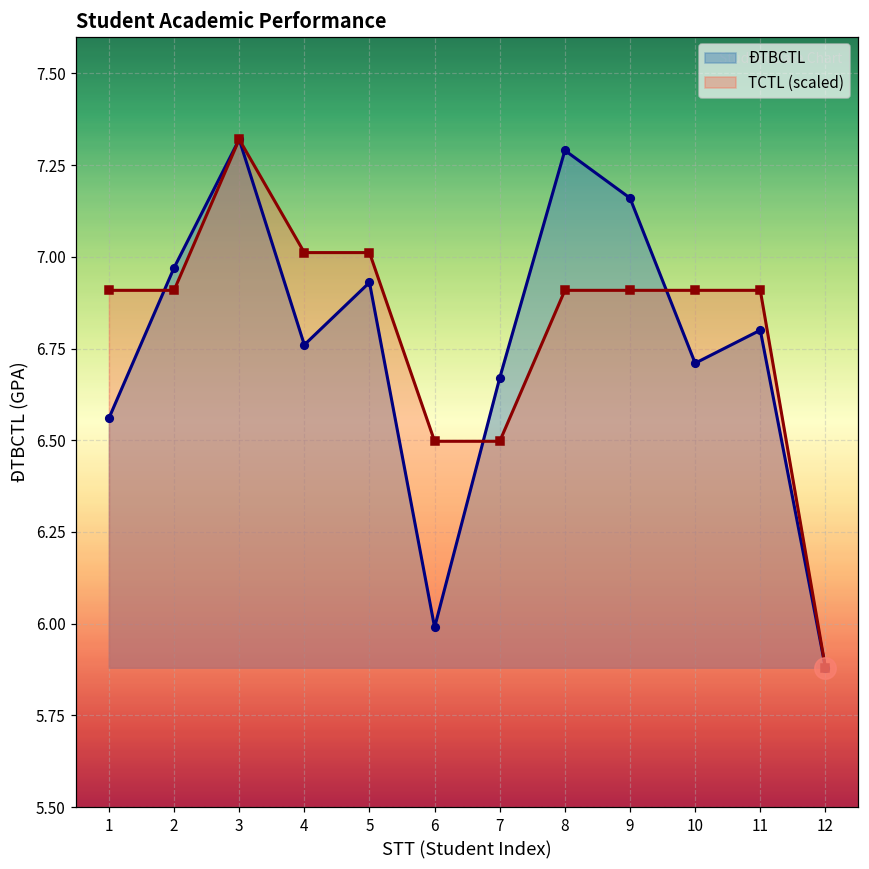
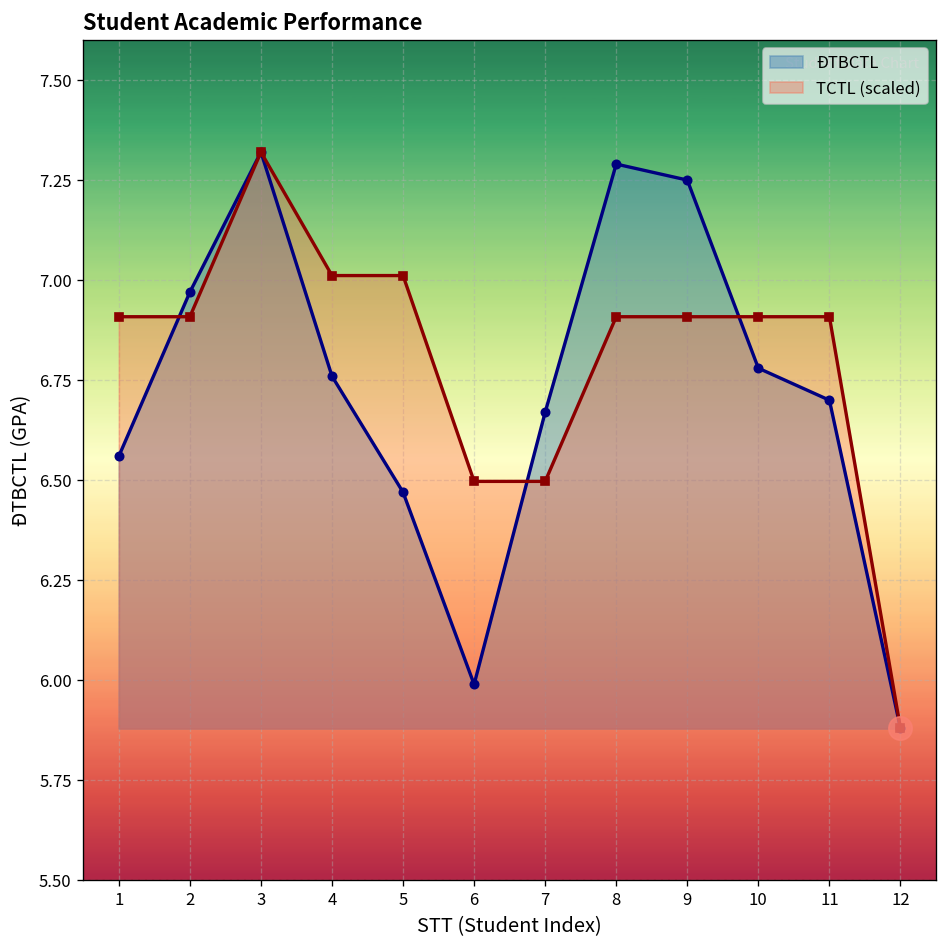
  {
    "ĐTBCTL": {
      "1": 6.56,
      "2": 6.97,
      "4": 6.76,
-     "5": 6.93,
+     "5": 6.47,
      "6": 5.99,
      "7": 6.67,
      "8": 7.29,
-     "9": 7.16,
-     "10": 6.71,
-     "11": 6.8
+     "9": 7.25,
+     "10": 6.78,
+     "11": 6.7
    }
  }
